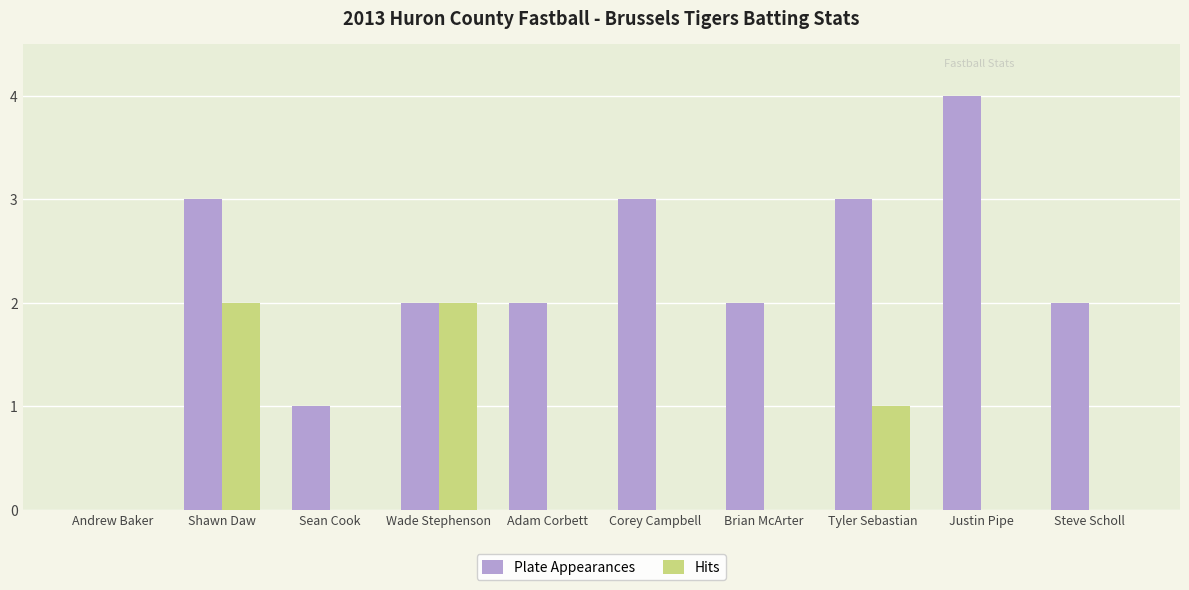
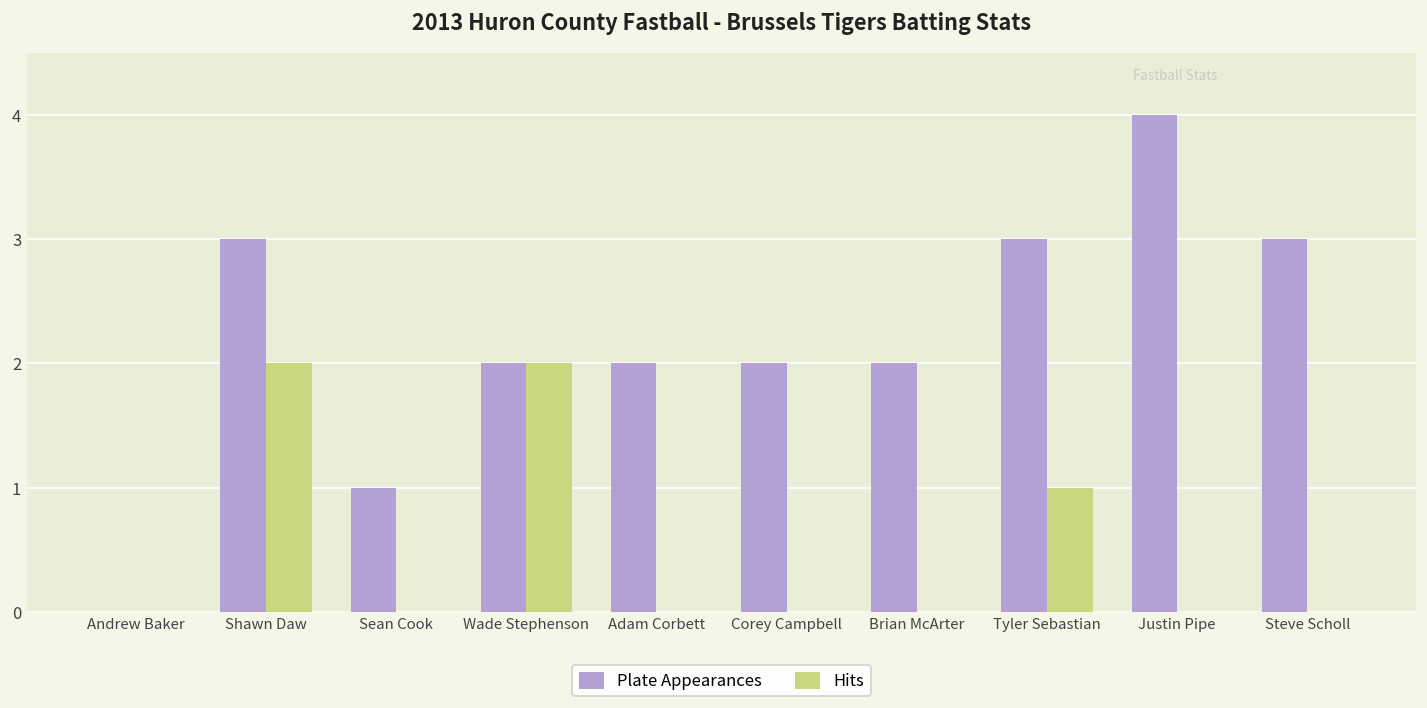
  {
    "Plate Appearances": {
      "Andrew Baker": 0,
      "Shawn Daw": 3,
      "Sean Cook": 1,
      "Wade Stephenson": 2,
      "Adam Corbett": 2,
-     "Corey Campbell": 3,
+     "Corey Campbell": 2,
      "Brian McArter": 2,
      "Tyler Sebastian": 3,
      "Justin Pipe": 4,
-     "Steve Scholl": 2
+     "Steve Scholl": 3
    },
    "Hits": {
      "Andrew Baker": 0,
      "Shawn Daw": 2,
      "Sean Cook": 0,
      "Wade Stephenson": 2,
      "Adam Corbett": 0,
      "Corey Campbell": 0,
      "Brian McArter": 0,
      "Tyler Sebastian": 1,
      "Justin Pipe": 0,
      "Steve Scholl": 0
    }
  }
